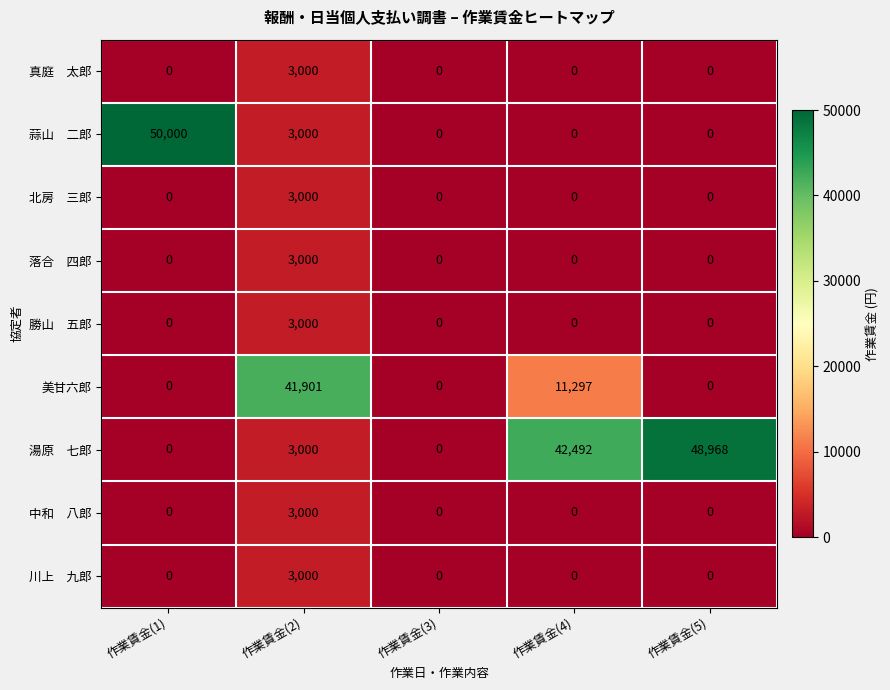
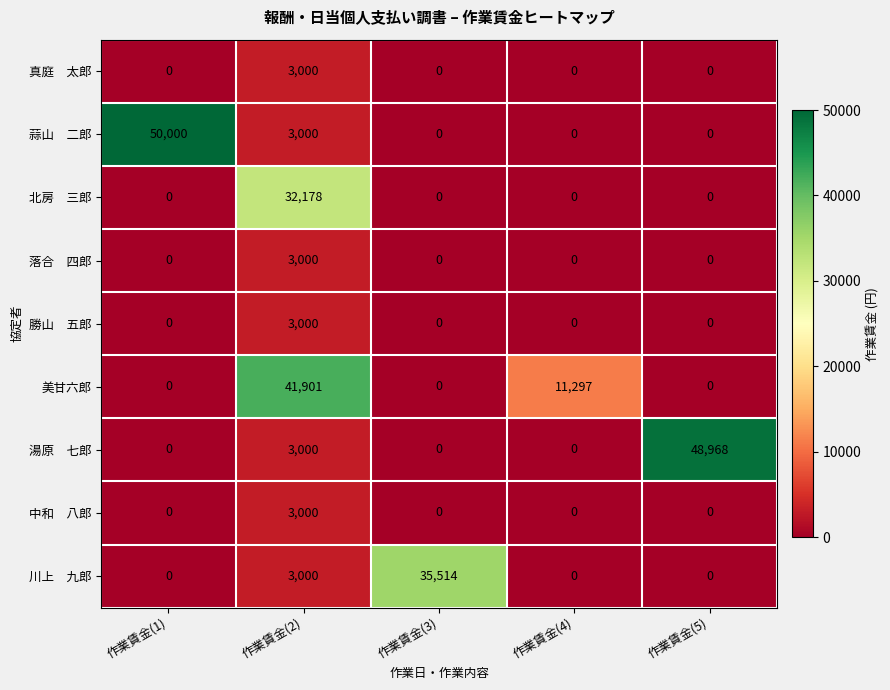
  {
    "真庭 太郎": {
      "作業賃金(1)": "0",
      "作業賃金(2)": "3,000",
      "作業賃金(3)": "0",
      "作業賃金(4)": "0",
      "作業賃金(5)": "0"
    },
    "蒜山 二郎": {
      "作業賃金(1)": "50,000",
      "作業賃金(2)": "3,000",
      "作業賃金(3)": "0",
      "作業賃金(4)": "0",
      "作業賃金(5)": "0"
    },
    "北房 三郎": {
      "作業賃金(1)": "0",
-     "作業賃金(2)": "3,000",
+     "作業賃金(2)": "32,178",
      "作業賃金(3)": "0",
      "作業賃金(4)": "0",
      "作業賃金(5)": "0"
    },
    "落合 四郎": {
      "作業賃金(1)": "0",
      "作業賃金(2)": "3,000",
      "作業賃金(3)": "0",
      "作業賃金(4)": "0",
      "作業賃金(5)": "0"
    },
    "勝山 五郎": {
      "作業賃金(1)": "0",
      "作業賃金(2)": "3,000",
      "作業賃金(3)": "0",
      "作業賃金(4)": "0",
      "作業賃金(5)": "0"
    },
    "美甘六郎": {
      "作業賃金(1)": "0",
      "作業賃金(2)": "41,901",
      "作業賃金(3)": "0",
      "作業賃金(4)": "11,297",
      "作業賃金(5)": "0"
    },
    "湯原 七郎": {
      "作業賃金(1)": "0",
      "作業賃金(2)": "3,000",
      "作業賃金(3)": "0",
-     "作業賃金(4)": "42,492",
+     "作業賃金(4)": "0",
      "作業賃金(5)": "48,968"
    },
    "中和 八郎": {
      "作業賃金(1)": "0",
      "作業賃金(2)": "3,000",
      "作業賃金(3)": "0",
      "作業賃金(4)": "0",
      "作業賃金(5)": "0"
    },
    "川上 九郎": {
      "作業賃金(1)": "0",
      "作業賃金(2)": "3,000",
-     "作業賃金(3)": "0",
+     "作業賃金(3)": "35,514",
      "作業賃金(4)": "0",
      "作業賃金(5)": "0"
    }
  }
